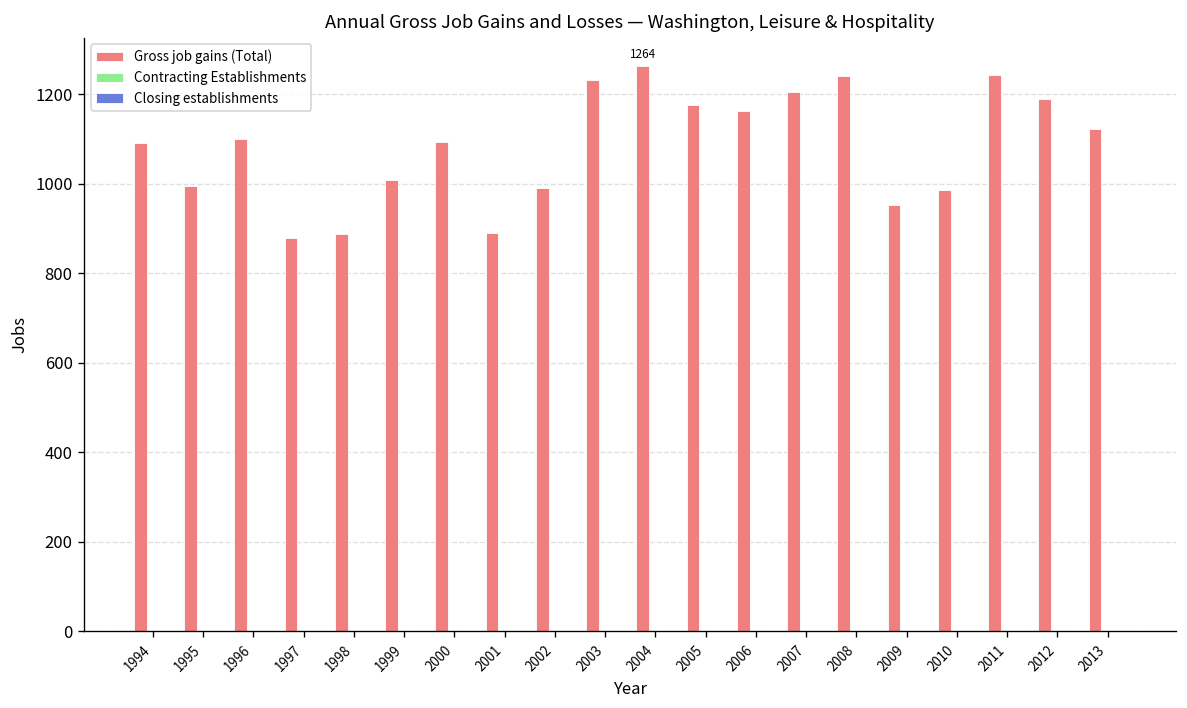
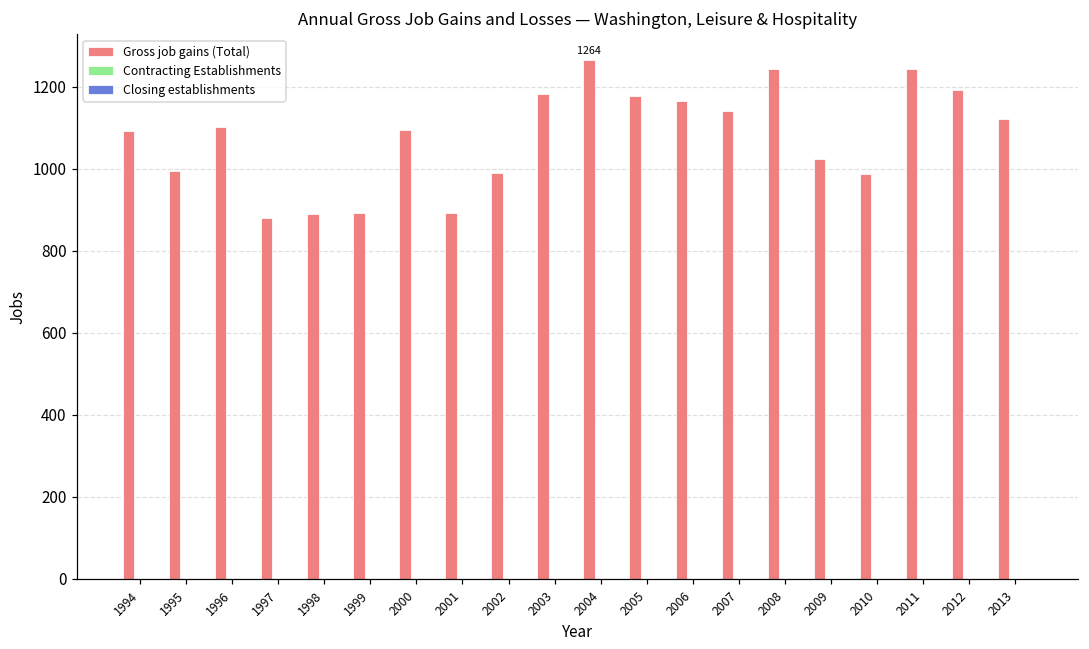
  {
    "Gross job gains (Total)": {
      "1994": 1090,
      "1995": 1000,
      "1996": 1100,
      "1997": 880,
      "1998": 890,
-     "1999": 1010,
+     "1999": 890,
      "2000": 1090,
      "2001": 890,
      "2002": 990,
-     "2003": 1230,
+     "2003": 1180,
      "2005": 1180,
      "2006": 1160,
-     "2007": 1210,
+     "2007": 1140,
      "2008": 1240,
-     "2009": 950,
+     "2009": 1020,
      "2010": 990,
      "2011": 1240,
      "2012": 1190,
      "2013": 1120
    },
    "Contracting Establishments": {
      "1994": 0,
      "1995": 0,
      "1996": 0,
      "1997": 0,
      "1998": 0,
      "1999": 0,
      "2000": 0,
      "2001": 0,
      "2002": 0,
      "2003": 0,
      "2004": 0,
      "2005": 0,
      "2006": 0,
      "2007": 0,
      "2008": 0,
      "2009": 0,
      "2010": 0,
      "2011": 0,
      "2012": 0,
      "2013": 0
    },
    "Closing establishments": {
      "1994": 0,
      "1995": 0,
      "1996": 0,
      "1997": 0,
      "1998": 0,
      "1999": 0,
      "2000": 0,
      "2001": 0,
      "2002": 0,
      "2003": 0,
      "2004": 0,
      "2005": 0,
      "2006": 0,
      "2007": 0,
      "2008": 0,
      "2009": 0,
      "2010": 0,
      "2011": 0,
      "2012": 0,
      "2013": 0
    }
  }
